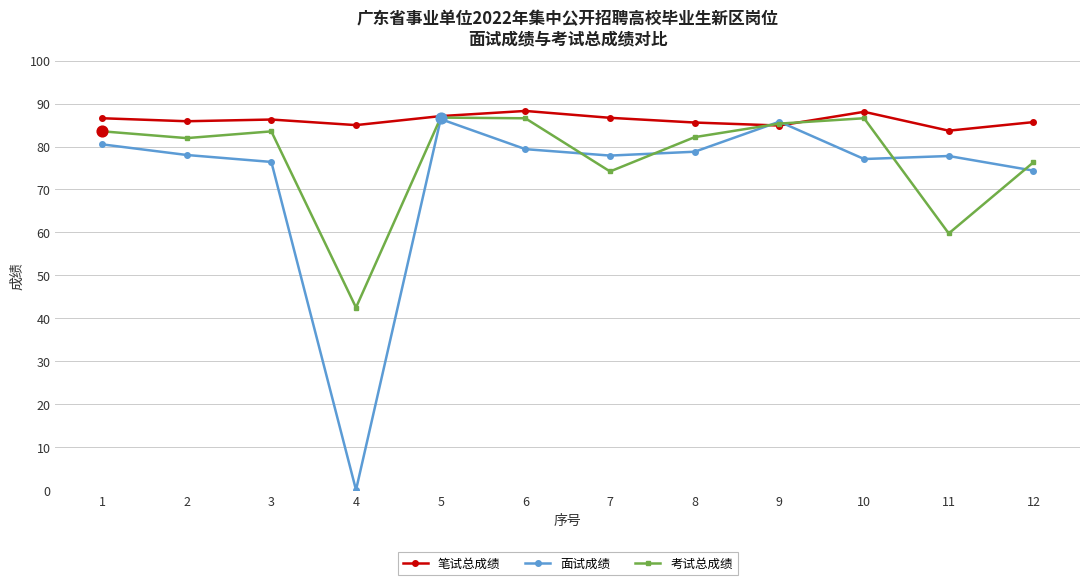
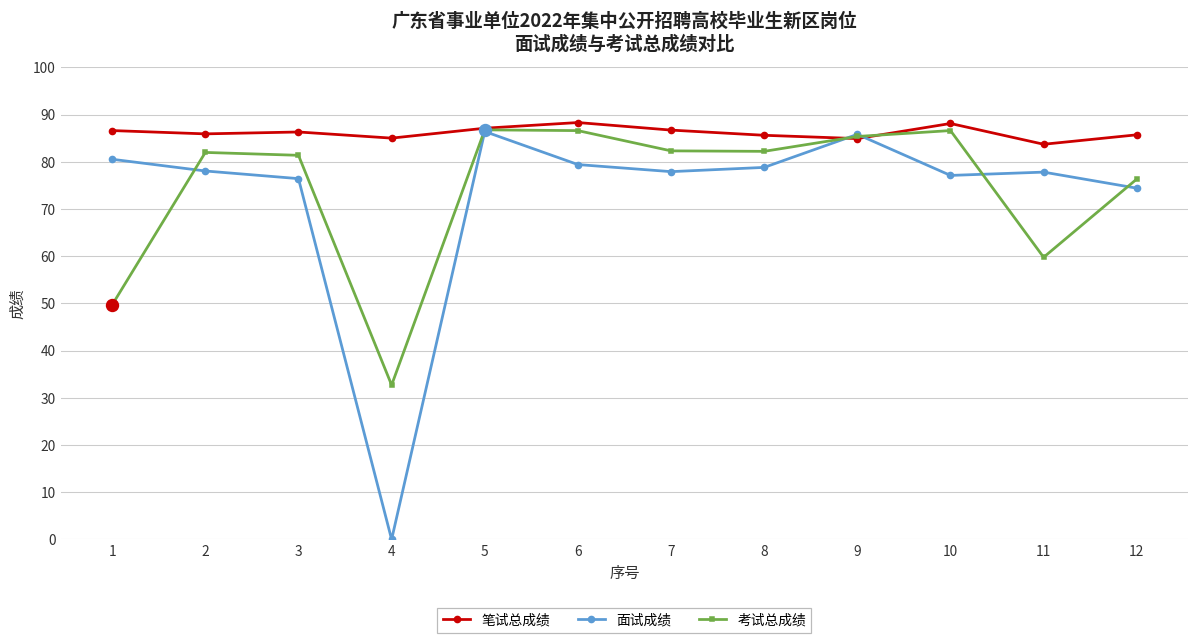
  {
    "考试总成绩": {
-     "1": 84,
+     "1": 50,
      "2": 82,
-     "3": 84,
-     "4": 43,
+     "3": 81,
+     "4": 33,
      "6": 87,
-     "7": 74,
+     "7": 82,
      "8": 82,
      "10": 87,
      "11": 60,
      "12": 76
    }
  }
